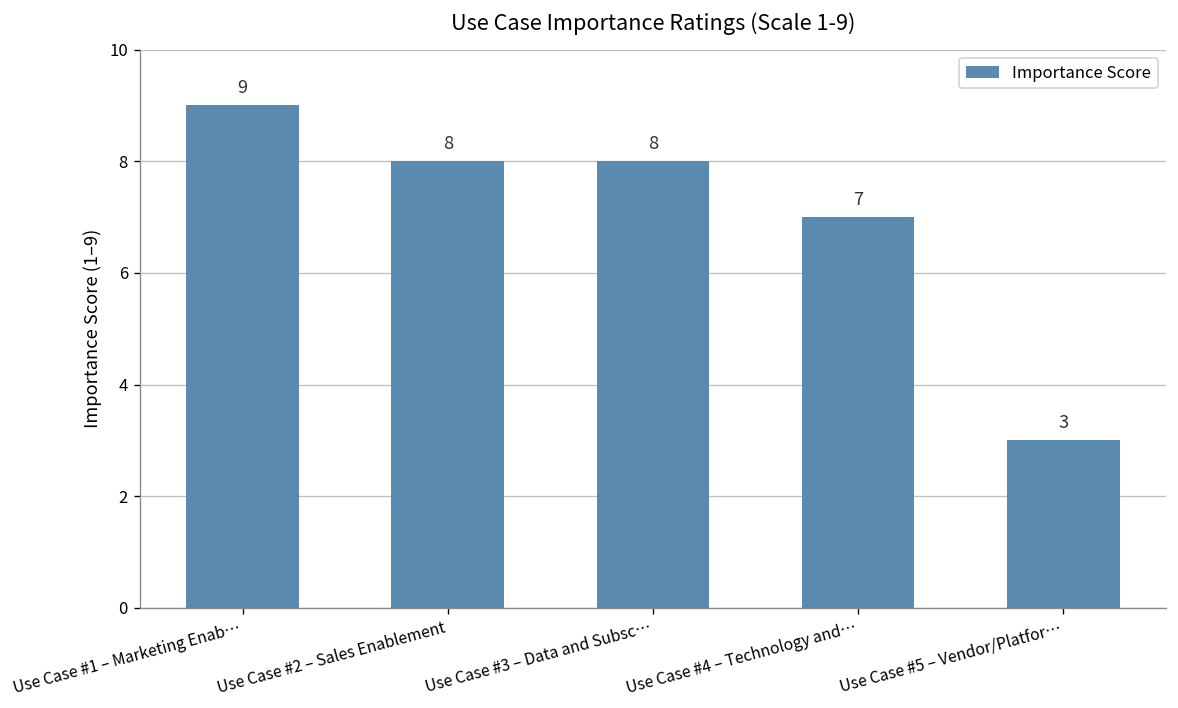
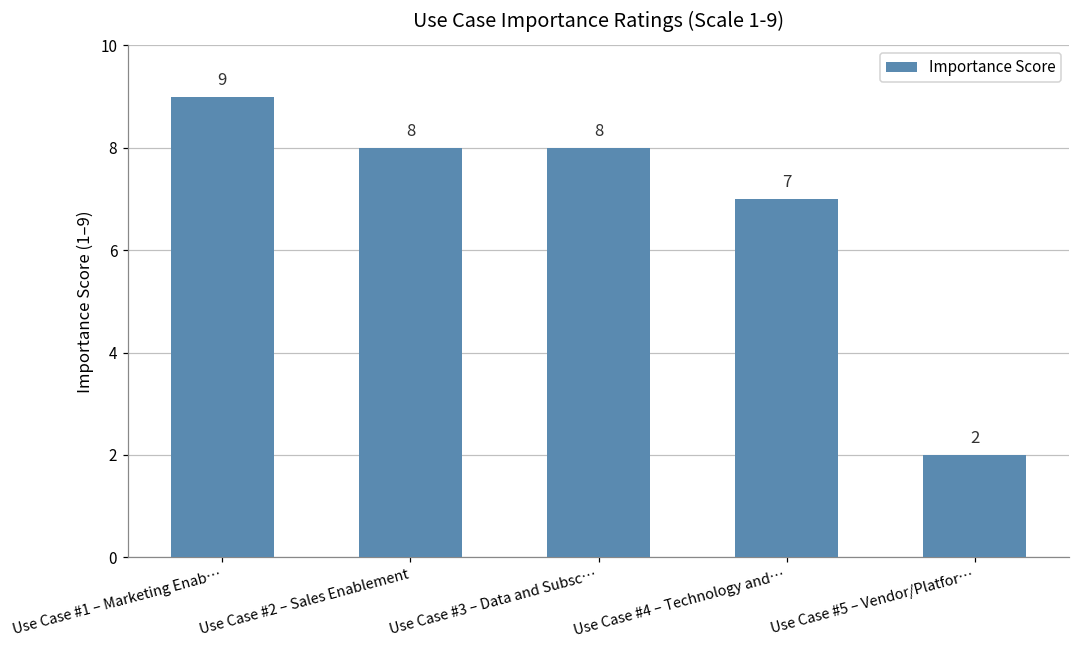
  {
    "Use Case #1 – Marketing Enab…": 9,
    "Use Case #2 – Sales Enablement": 8,
    "Use Case #3 – Data and Subsc…": 8,
    "Use Case #4 – Technology and…": 7,
-   "Use Case #5 – Vendor/Platfor…": 3
+   "Use Case #5 – Vendor/Platfor…": 2
  }
